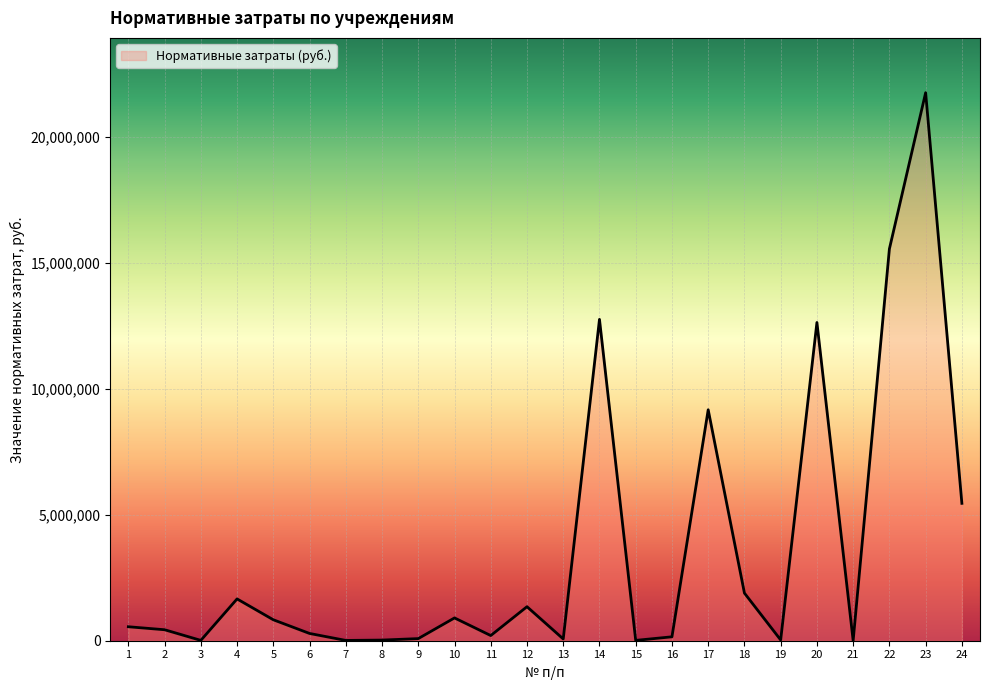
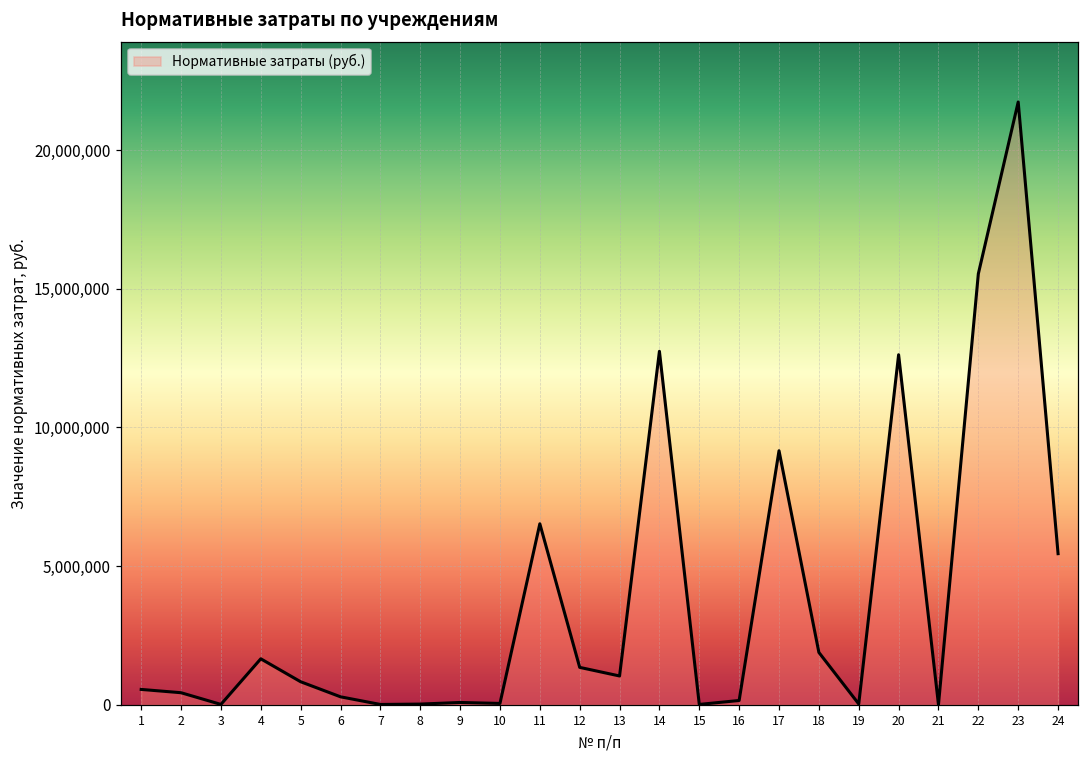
  {
    "1": "600,000",
    "2": "400,000",
    "3": "0",
    "4": "1,700,000",
    "5": "800,000",
    "6": "300,000",
    "7": "0",
    "8": "0",
    "9": "100,000",
-   "10": "900,000",
-   "11": "200,000",
+   "10": "0",
+   "11": "6,500,000",
    "12": "1,300,000",
-   "13": "100,000",
+   "13": "1,000,000",
    "14": "12,700,000",
    "15": "0",
    "16": "200,000",
    "17": "9,200,000",
    "18": "1,900,000",
    "19": "0",
    "20": "12,600,000",
    "21": "0",
    "22": "15,500,000",
    "23": "21,700,000",
    "24": "5,400,000"
  }
